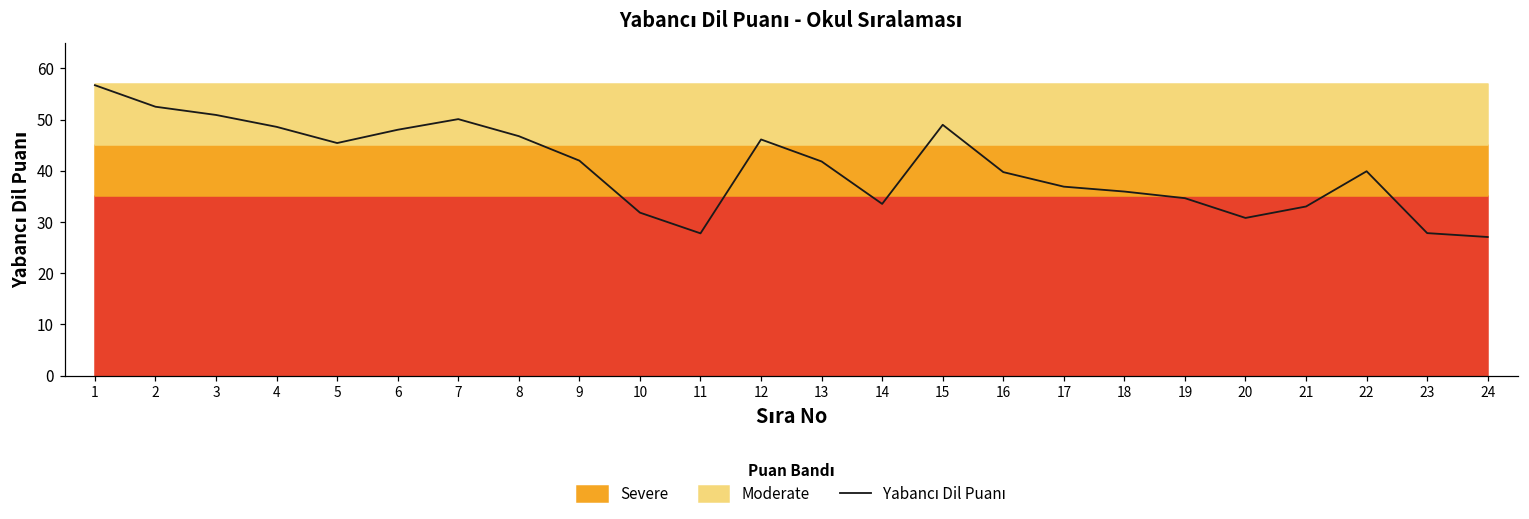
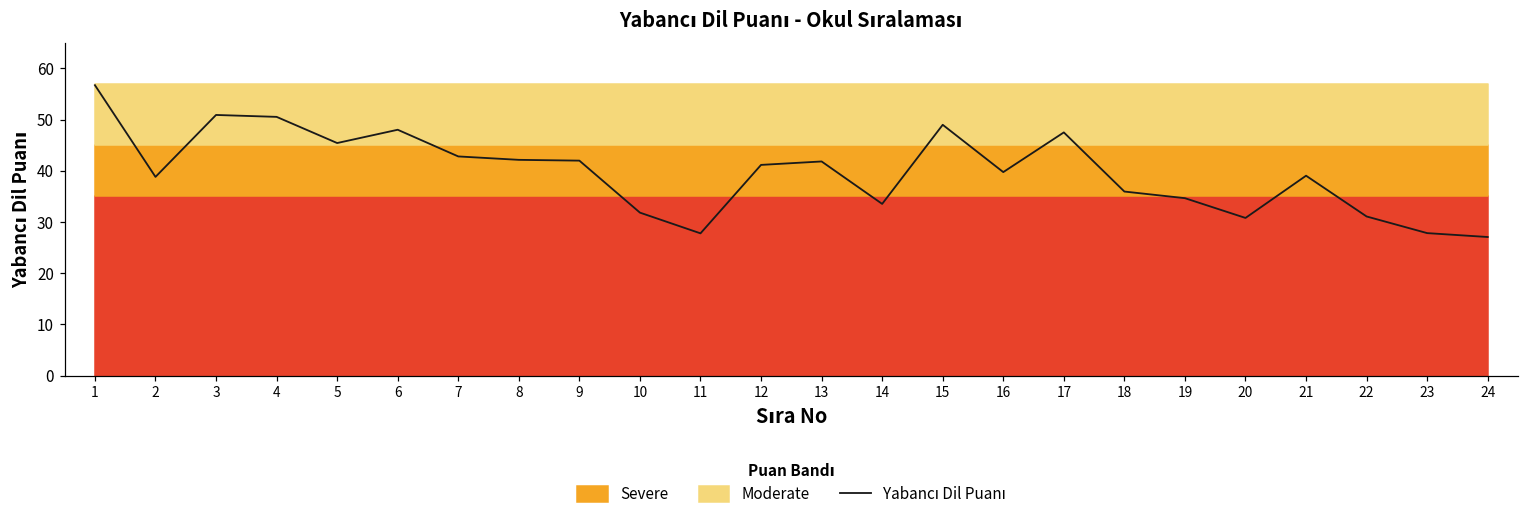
  {
    "Yabancı Dil Puanı": {
-     "2": 53,
+     "2": 39,
      "3": 51,
-     "4": 49,
+     "4": 51,
      "6": 48,
-     "7": 50,
-     "8": 47,
+     "7": 43,
+     "8": 42,
      "9": 42,
      "10": 32,
      "11": 28,
-     "12": 46,
+     "12": 41,
      "13": 42,
      "14": 34,
      "15": 49,
      "16": 40,
-     "17": 37,
+     "17": 47,
      "18": 36,
      "20": 31,
-     "21": 33,
-     "22": 40,
+     "21": 39,
+     "22": 31,
      "23": 28,
      "24": 27
    },
    "Moderate": {
      "2": 12,
      "3": 12,
      "4": 12,
      "5": 12,
      "6": 12,
      "7": 12,
      "8": 12,
      "9": 12,
      "10": 12,
      "11": 12,
      "12": 12,
      "13": 12,
      "14": 12,
      "15": 12,
      "16": 12,
      "17": 12,
      "18": 12,
      "19": 12,
      "20": 12,
      "21": 12,
      "22": 12,
      "23": 12,
      "24": 12
    }
  }
